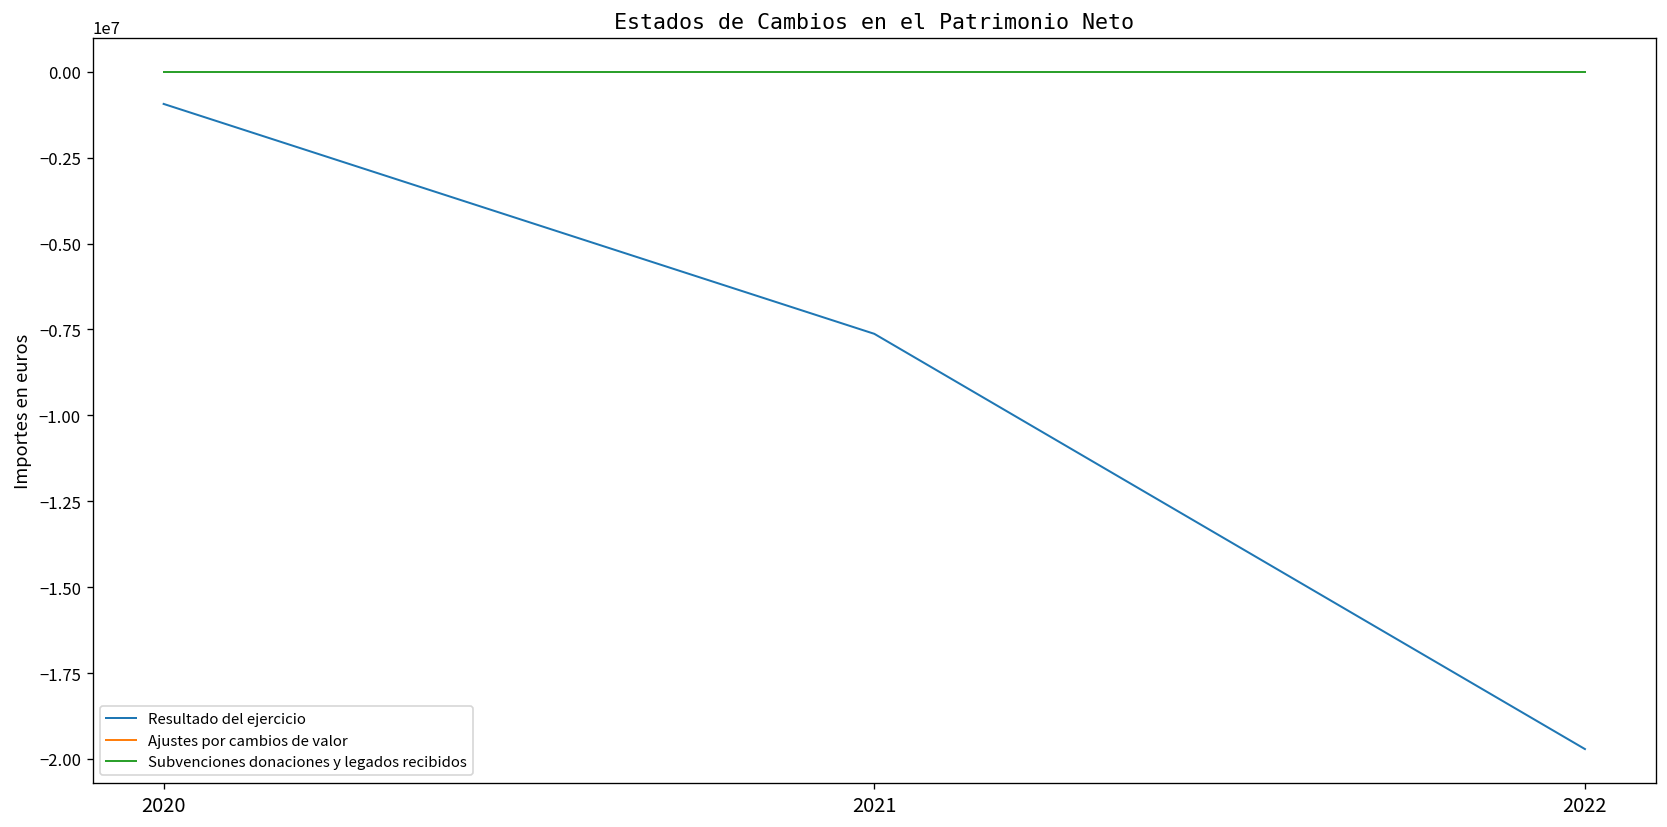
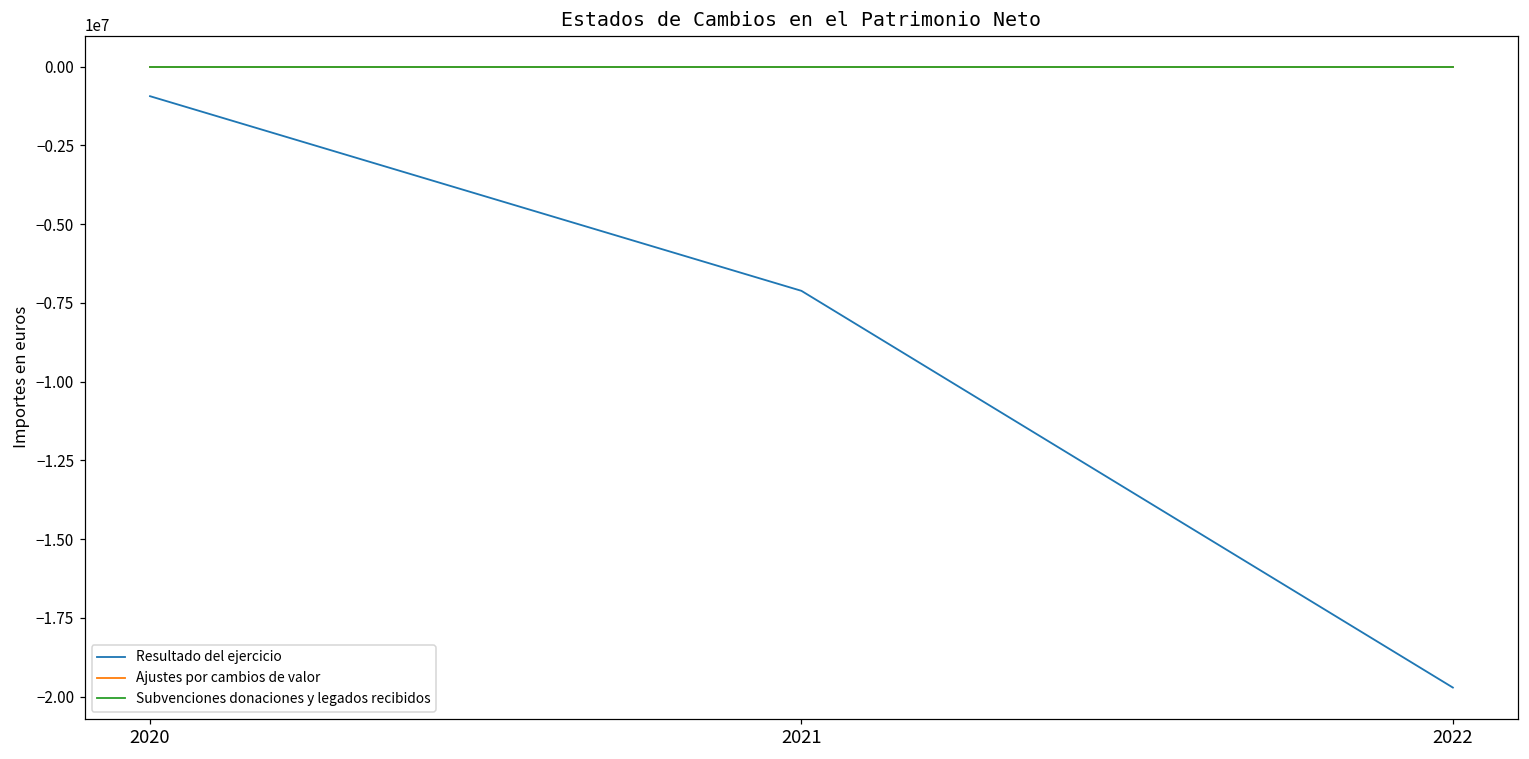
  {
    "Resultado del ejercicio": {
      "2020": -900000,
-     "2021": -7600000,
+     "2021": -7100000,
      "2022": -19700000
    },
    "Subvenciones donaciones y legados recibidos": {
      "2020": 0,
      "2021": 0,
      "2022": 0
    }
  }
